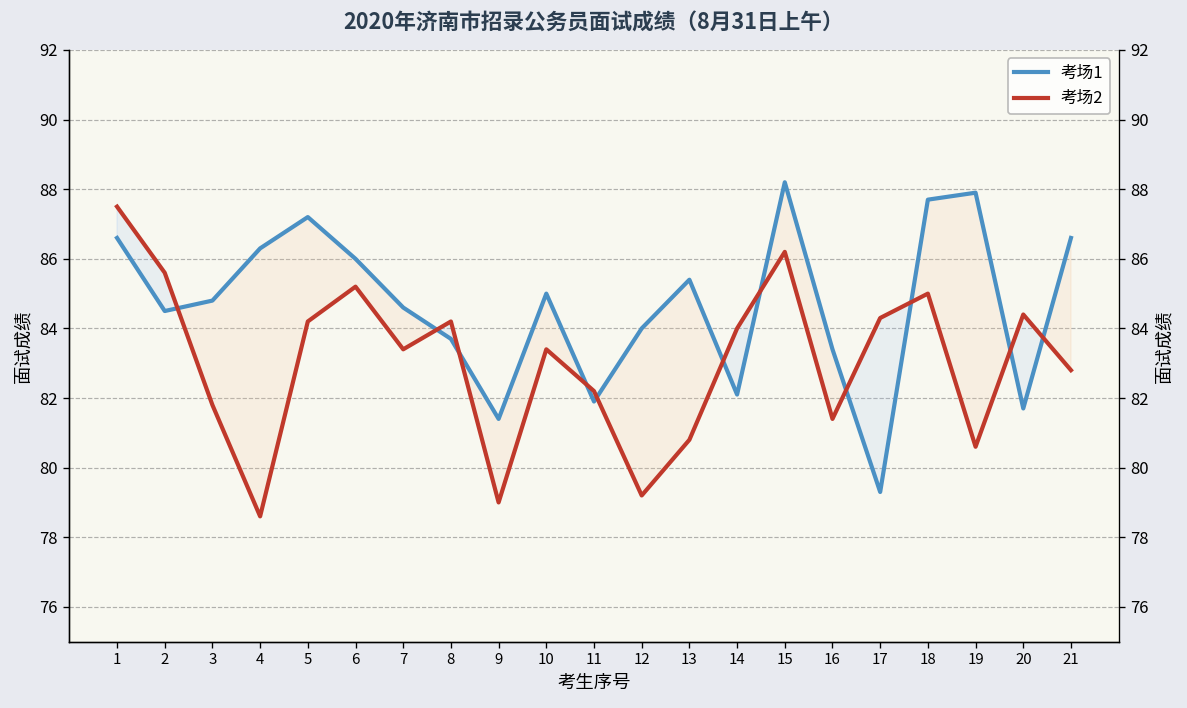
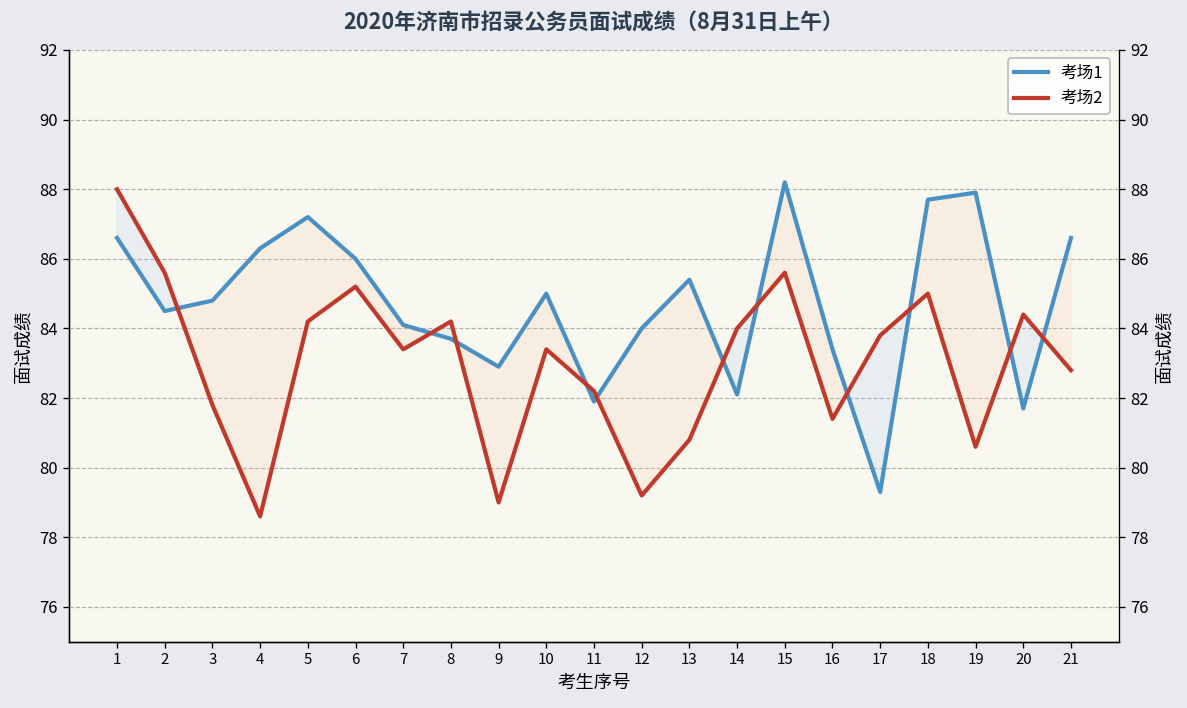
  {
    "考场1": {
      "1": 86.6,
      "2": 84.5,
      "3": 84.8,
      "4": 86.3,
      "5": 87.2,
      "6": 86.0,
-     "7": 84.6,
+     "7": 84.1,
      "8": 83.7,
-     "9": 81.4,
+     "9": 82.9,
      "10": 85.0,
      "11": 81.9,
      "12": 84.0,
      "13": 85.4,
      "14": 82.1,
      "15": 88.2,
      "16": 83.4,
      "17": 79.3,
      "18": 87.7,
      "19": 87.9,
      "20": 81.7,
      "21": 86.6
    },
    "考场2": {
-     "1": 87.5,
+     "1": 88.0,
      "2": 85.6,
      "3": 81.8,
      "4": 78.6,
      "5": 84.2,
      "6": 85.2,
      "7": 83.4,
      "8": 84.2,
      "9": 79.0,
      "10": 83.4,
      "11": 82.2,
      "12": 79.2,
      "13": 80.8,
      "14": 84.0,
-     "15": 86.2,
+     "15": 85.6,
      "16": 81.4,
-     "17": 84.3,
+     "17": 83.8,
      "18": 85.0,
      "19": 80.6,
      "20": 84.4,
      "21": 82.8
    }
  }
